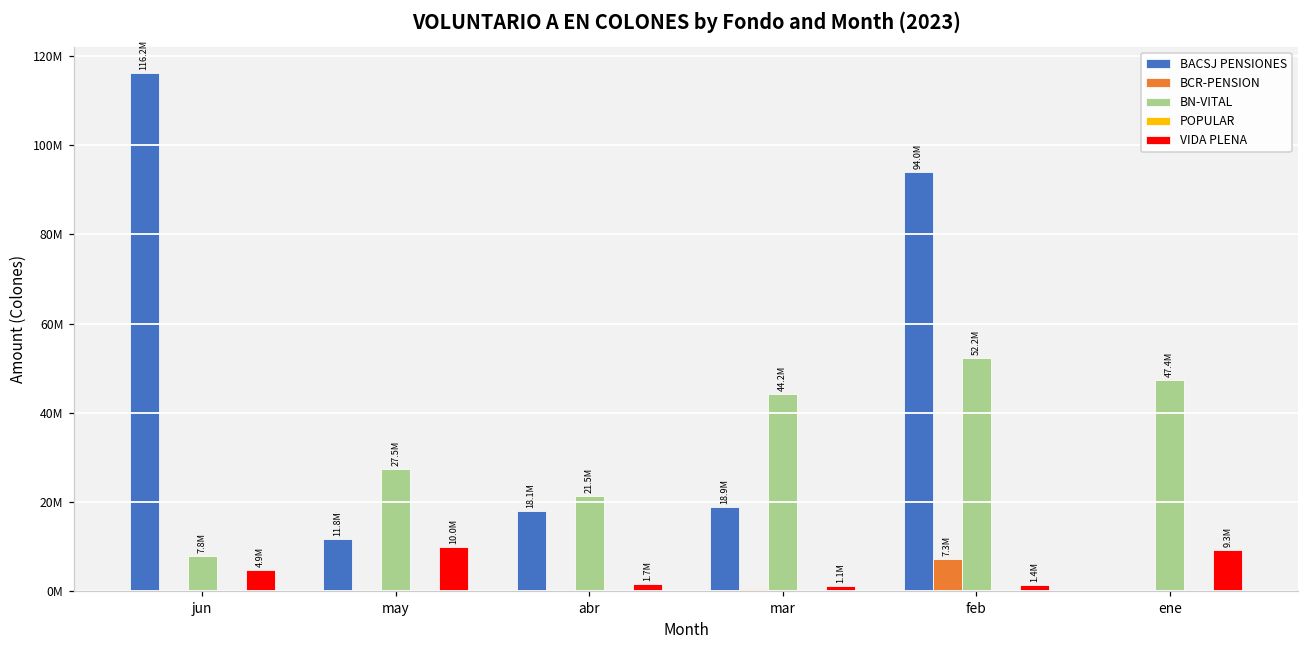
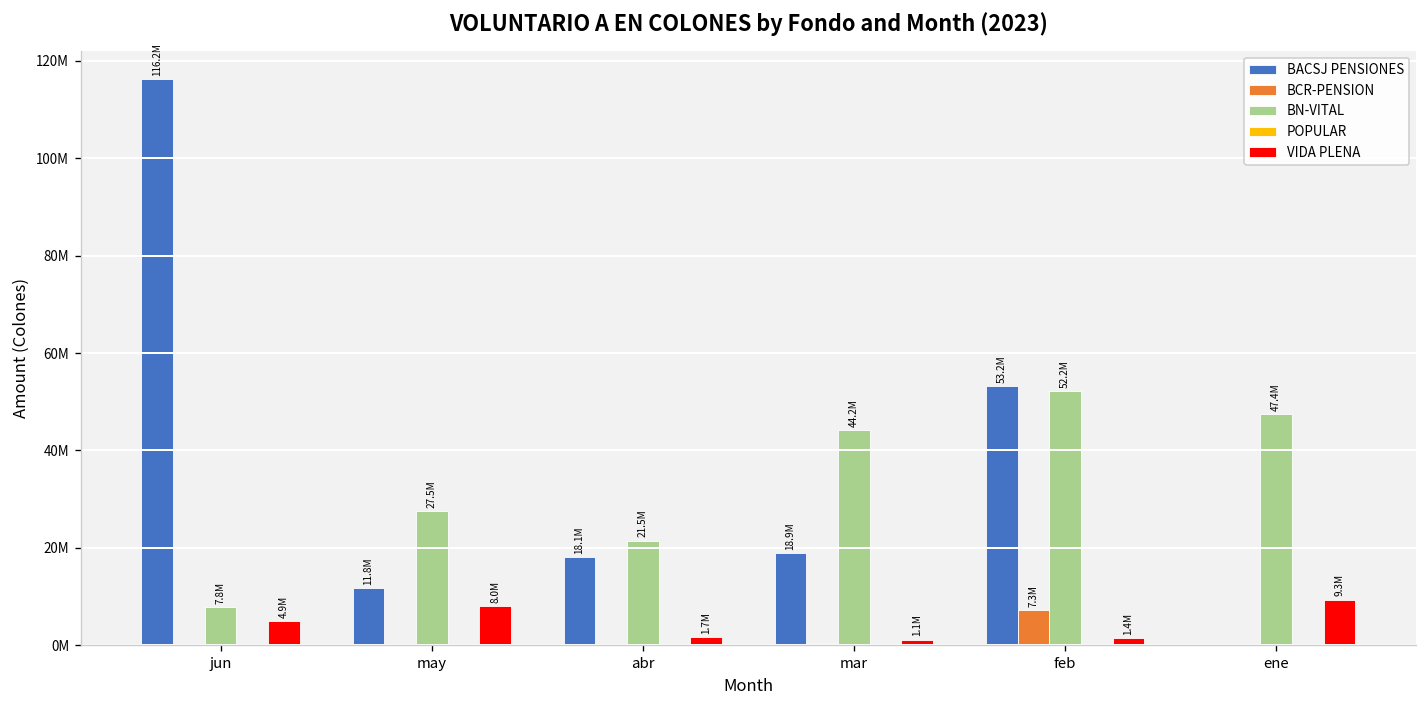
  {
    "BACSJ PENSIONES": {
      "jun": "116.2M",
      "may": "11.8M",
      "abr": "18.1M",
      "mar": "18.9M",
-     "feb": "94.0M"
+     "feb": "53.2M"
    },
    "BCR-PENSION": {
      "feb": "7.3M"
    },
    "BN-VITAL": {
      "jun": "7.8M",
      "may": "27.5M",
      "abr": "21.5M",
      "mar": "44.2M",
      "feb": "52.2M",
      "ene": "47.4M"
    },
    "POPULAR": {
      "jun": "0",
      "may": "0",
      "abr": "0",
      "mar": "0",
      "feb": "0",
      "ene": "0"
    },
    "VIDA PLENA": {
      "jun": "4.9M",
-     "may": "10.0M",
+     "may": "8.0M",
      "abr": "1.7M",
      "mar": "1.1M",
      "feb": "1.4M",
      "ene": "9.3M"
    }
  }
